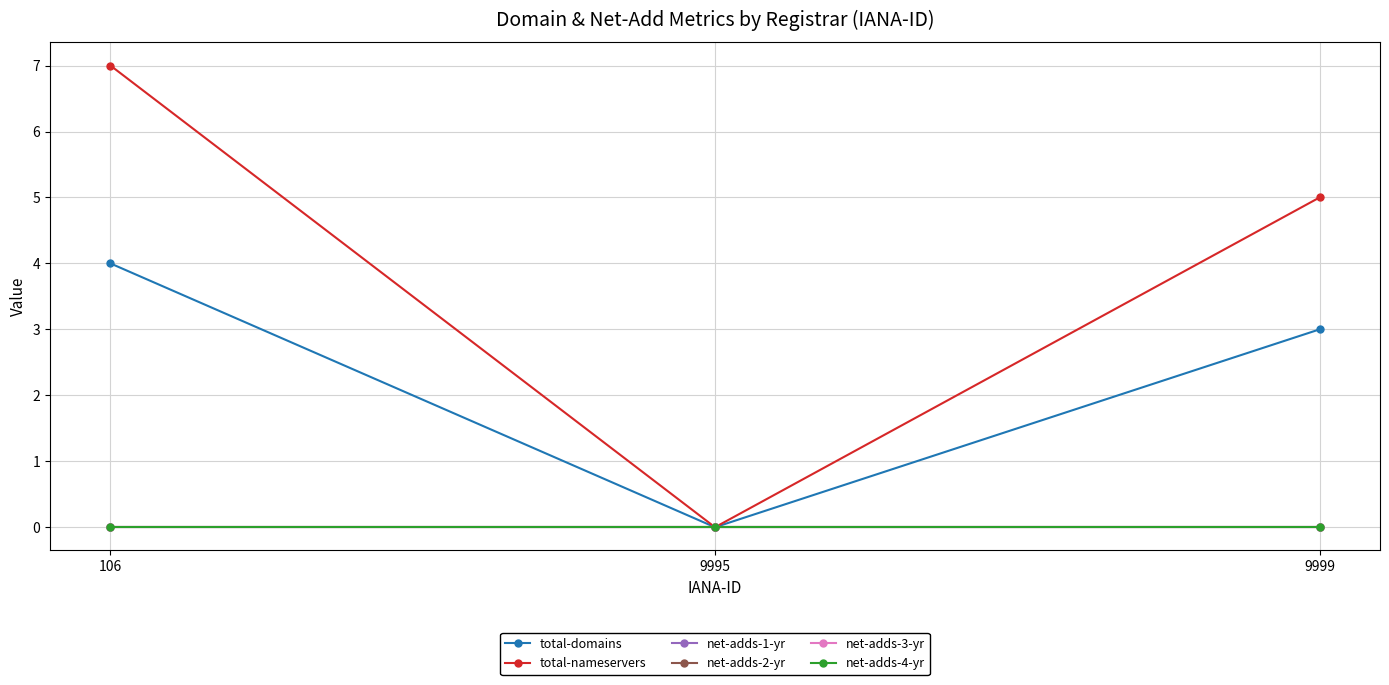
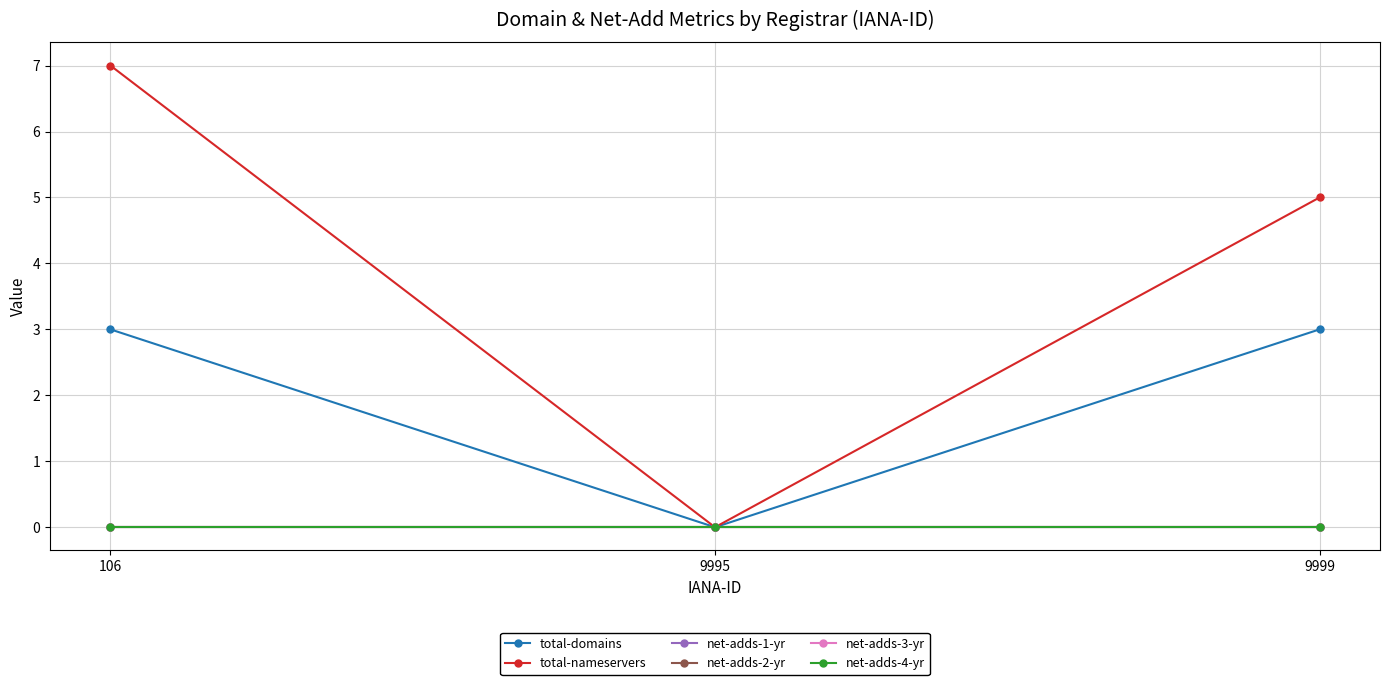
  {
    "total-domains": {
-     "106": 4,
+     "106": 3,
      "9999": 3
    },
    "total-nameservers": {
      "106": 7,
      "9999": 5
    },
    "net-adds-4-yr": {
      "106": 0,
      "9999": 0
    }
  }
